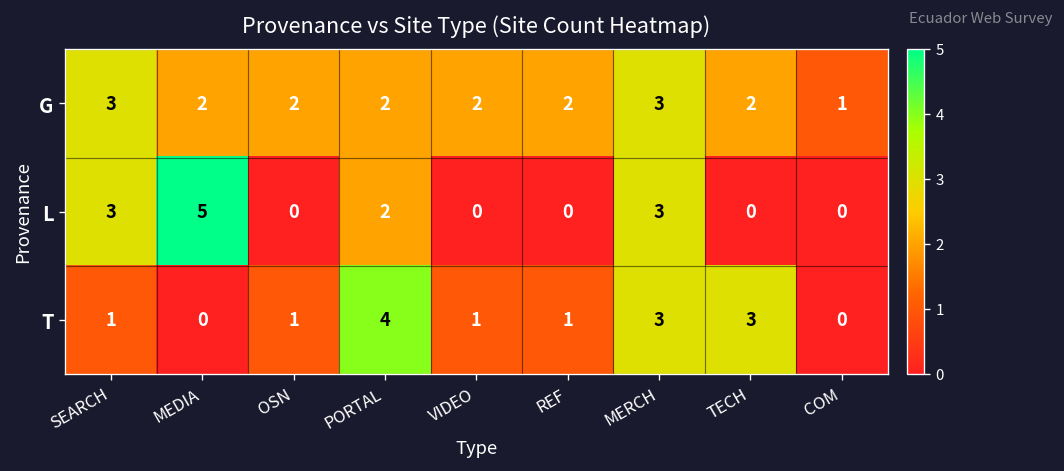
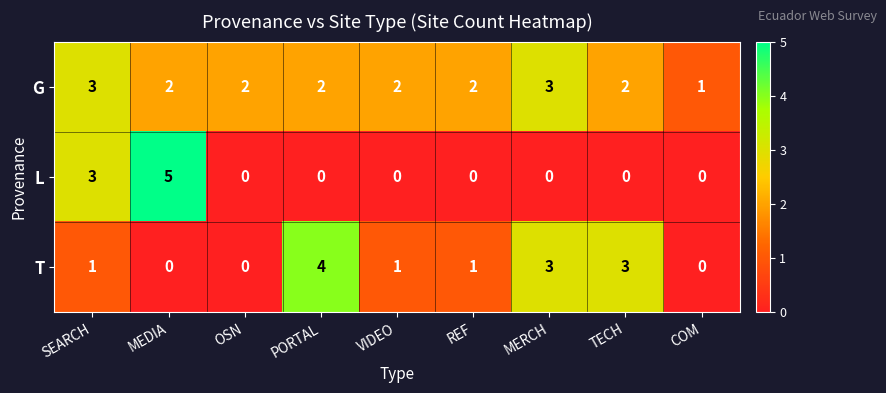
  {
    "G": {
      "SEARCH": 3,
      "MEDIA": 2,
      "OSN": 2,
      "PORTAL": 2,
      "VIDEO": 2,
      "REF": 2,
      "MERCH": 3,
      "TECH": 2,
      "COM": 1
    },
    "L": {
      "SEARCH": 3,
      "MEDIA": 5,
      "OSN": 0,
-     "PORTAL": 2,
+     "PORTAL": 0,
      "VIDEO": 0,
      "REF": 0,
-     "MERCH": 3,
+     "MERCH": 0,
      "TECH": 0,
      "COM": 0
    },
    "T": {
      "SEARCH": 1,
      "MEDIA": 0,
-     "OSN": 1,
+     "OSN": 0,
      "PORTAL": 4,
      "VIDEO": 1,
      "REF": 1,
      "MERCH": 3,
      "TECH": 3,
      "COM": 0
    }
  }
